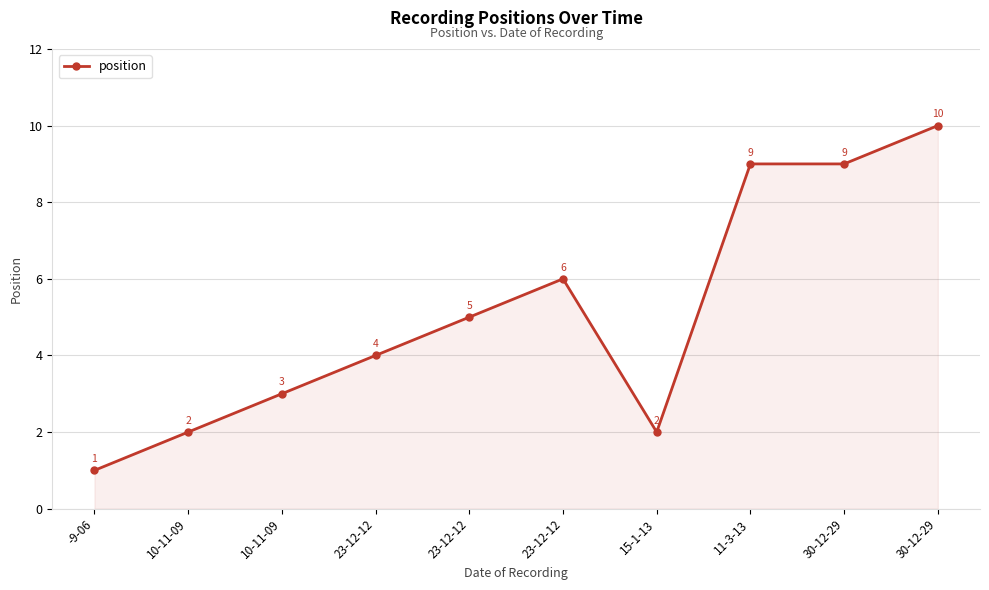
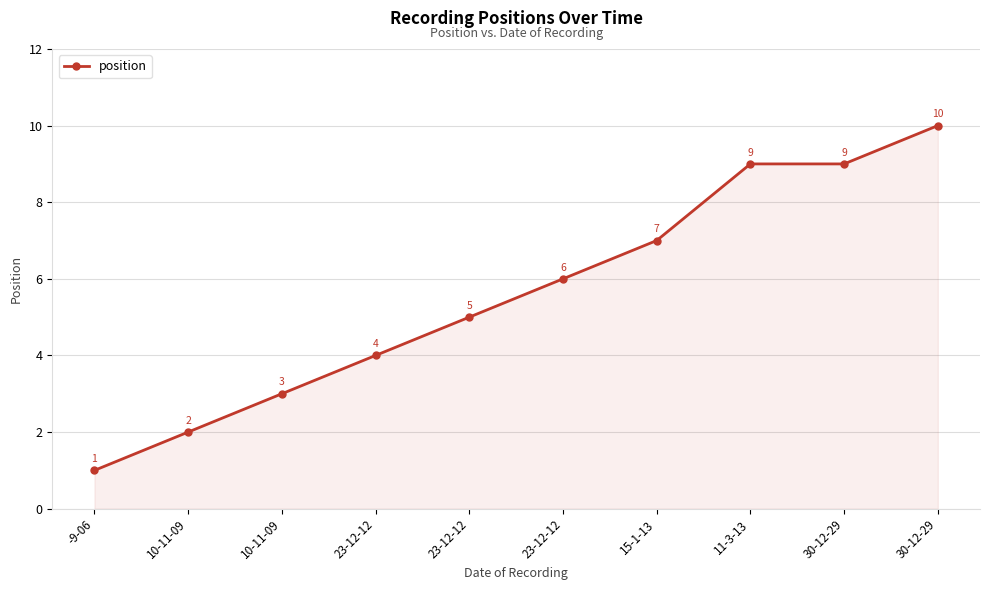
  {
    "-9-06": 1,
-   "15-1-13": 2,
+   "15-1-13": 7,
    "11-3-13": 9
  }
